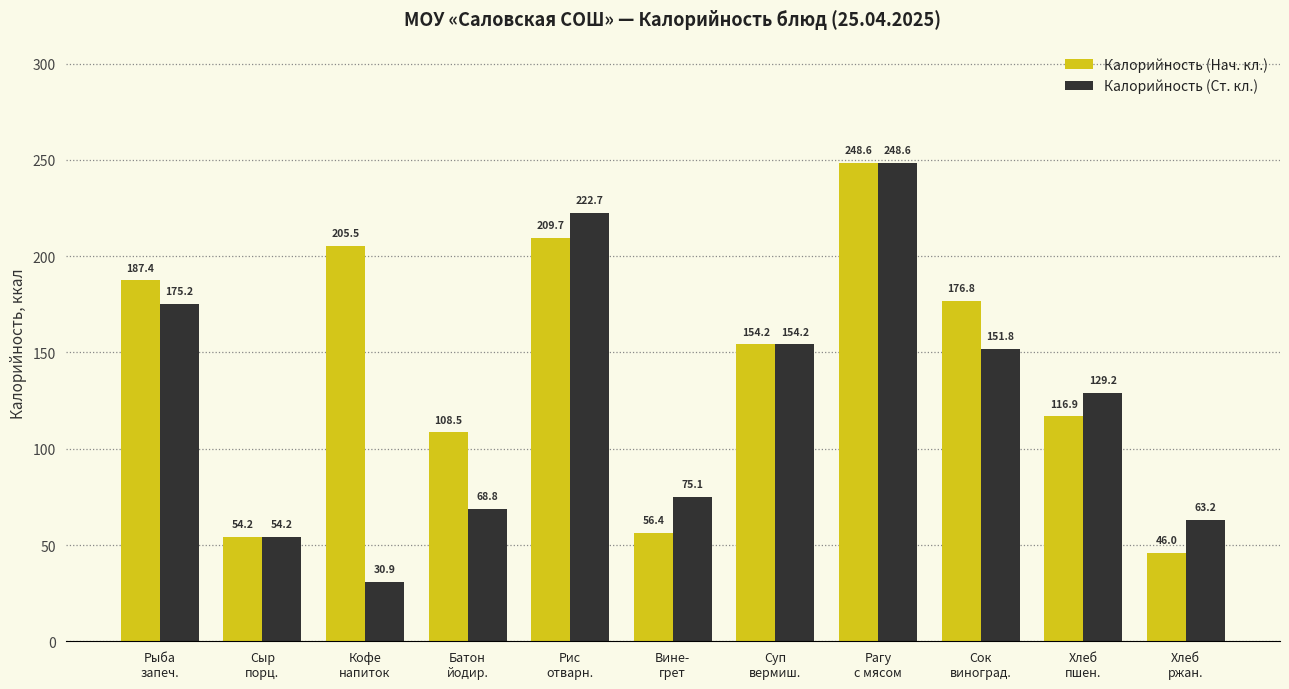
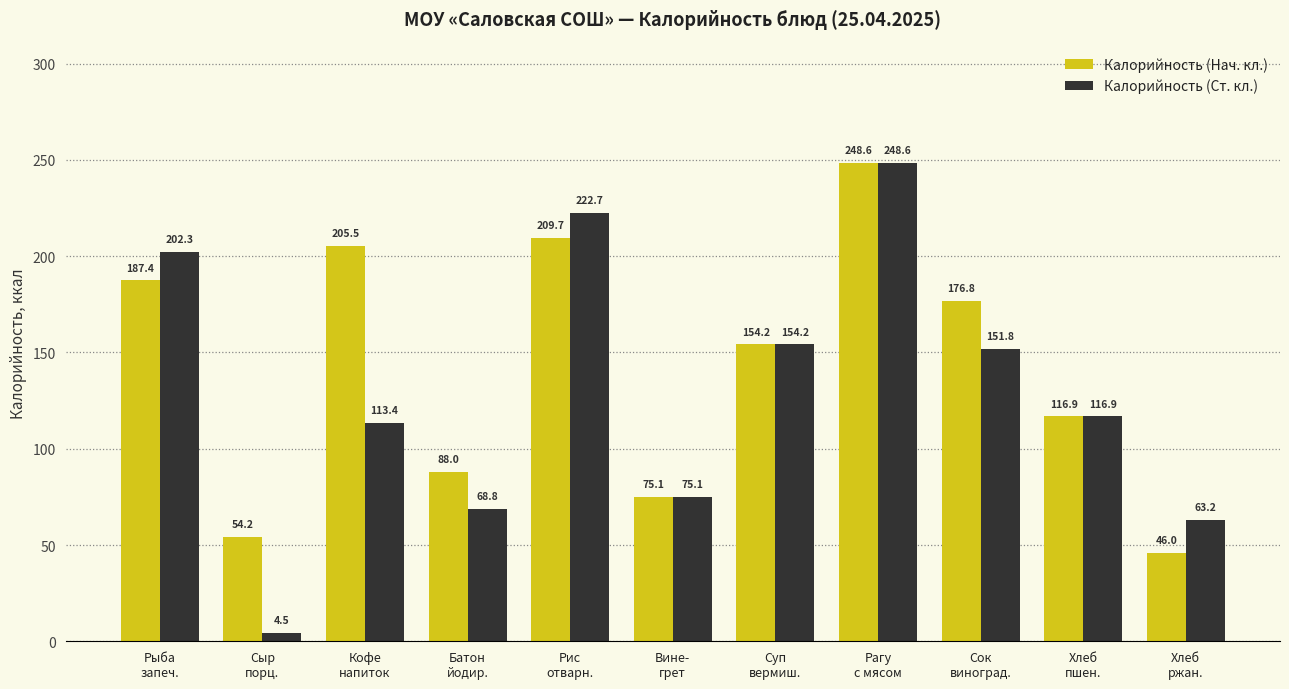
  {
    "Калорийность (Нач. кл.)": {
      "Рыба запеч.": 187.4,
      "Сыр порц.": 54.2,
      "Кофе напиток": 205.5,
-     "Батон йодир.": 108.5,
+     "Батон йодир.": 88.0,
      "Рис отварн.": 209.7,
-     "Вине- грет": 56.4,
+     "Вине- грет": 75.1,
      "Суп вермиш.": 154.2,
      "Рагу с мясом": 248.6,
      "Сок виноград.": 176.8,
      "Хлеб пшен.": 116.9,
      "Хлеб ржан.": 46.0
    },
    "Калорийность (Ст. кл.)": {
-     "Рыба запеч.": 175.2,
-     "Сыр порц.": 54.2,
-     "Кофе напиток": 30.9,
+     "Рыба запеч.": 202.3,
+     "Сыр порц.": 4.5,
+     "Кофе напиток": 113.4,
      "Батон йодир.": 68.8,
      "Рис отварн.": 222.7,
      "Вине- грет": 75.1,
      "Суп вермиш.": 154.2,
      "Рагу с мясом": 248.6,
      "Сок виноград.": 151.8,
-     "Хлеб пшен.": 129.2,
+     "Хлеб пшен.": 116.9,
      "Хлеб ржан.": 63.2
    }
  }
